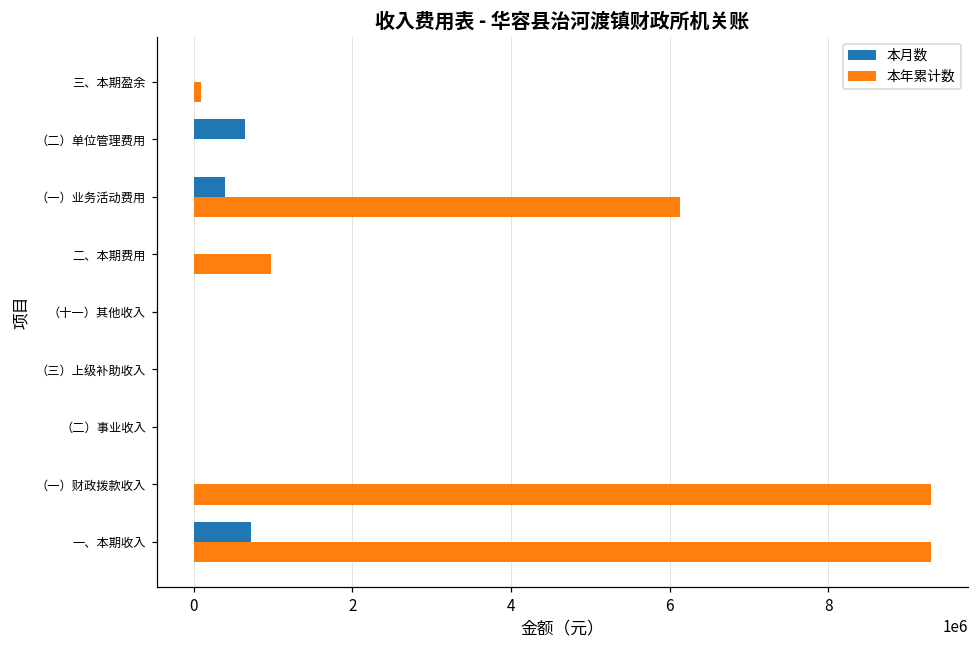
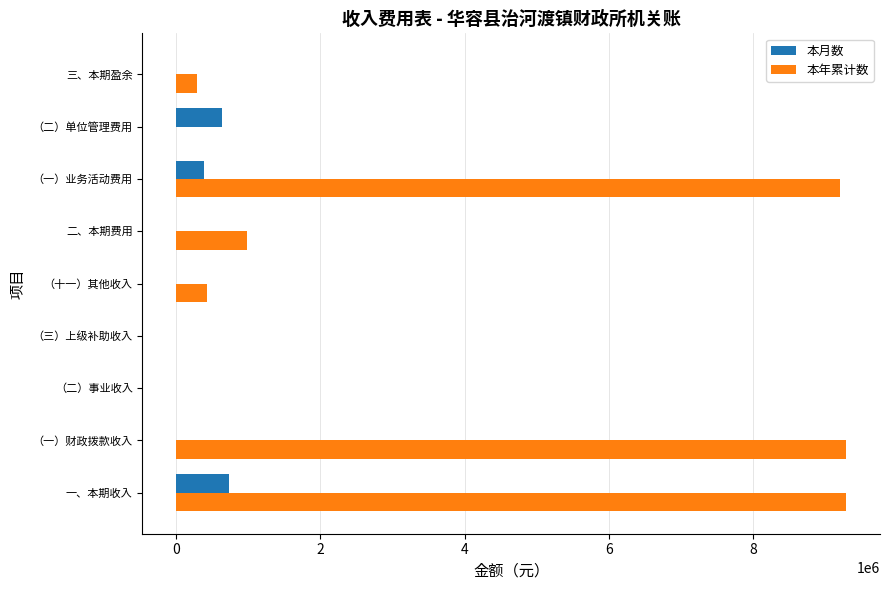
  {
    "本月数": {
      "（二）单位管理费用": 600000,
      "（一）业务活动费用": 400000,
      "二、本期费用": 0,
      "（十一）其他收入": 0,
      "（三）上级补助收入": 0,
      "（二）事业收入": 0,
      "（一）财政拨款收入": 0,
      "一、本期收入": 700000
    },
    "本年累计数": {
-     "三、本期盈余": 100000,
+     "三、本期盈余": 300000,
      "（二）单位管理费用": 0,
-     "（一）业务活动费用": 6100000,
+     "（一）业务活动费用": 9200000,
      "二、本期费用": 1000000,
-     "（十一）其他收入": 0,
+     "（十一）其他收入": 400000,
      "（三）上级补助收入": 0,
      "（二）事业收入": 0,
      "（一）财政拨款收入": 9300000,
      "一、本期收入": 9300000
    }
  }
